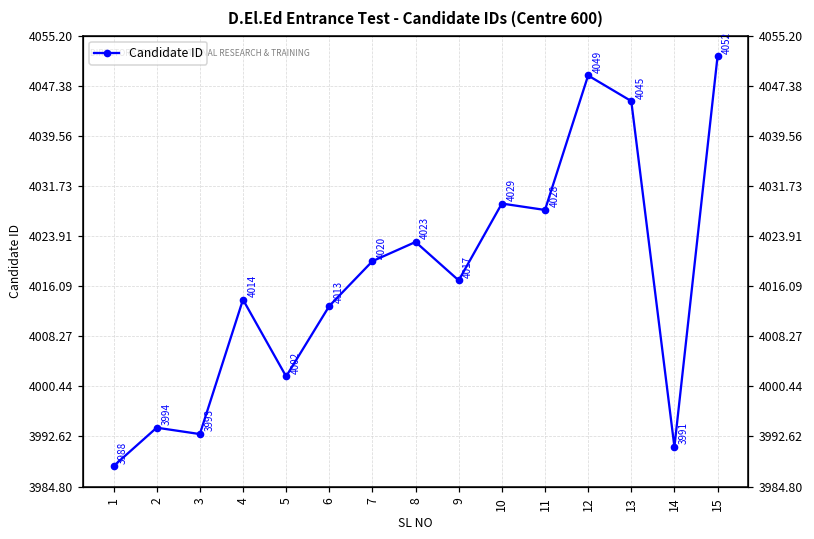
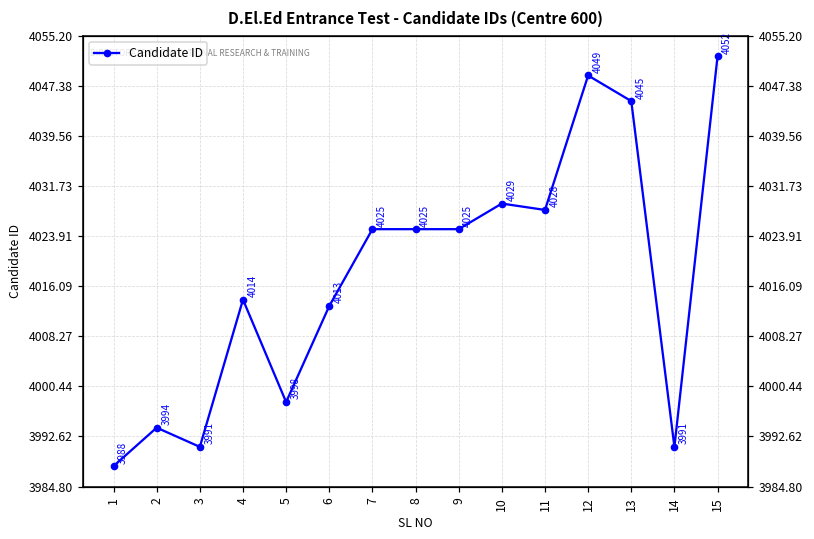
  {
    "1": 3988,
    "2": 3994,
-   "3": 3993,
+   "3": 3991,
    "4": 4014,
-   "5": 4002,
+   "5": 3998,
    "6": 4013,
-   "7": 4020,
-   "8": 4023,
-   "9": 4017,
+   "7": 4025,
+   "8": 4025,
+   "9": 4025,
    "10": 4029,
    "11": 4028,
    "12": 4049,
    "13": 4045,
    "14": 3991,
    "15": 4052
  }
